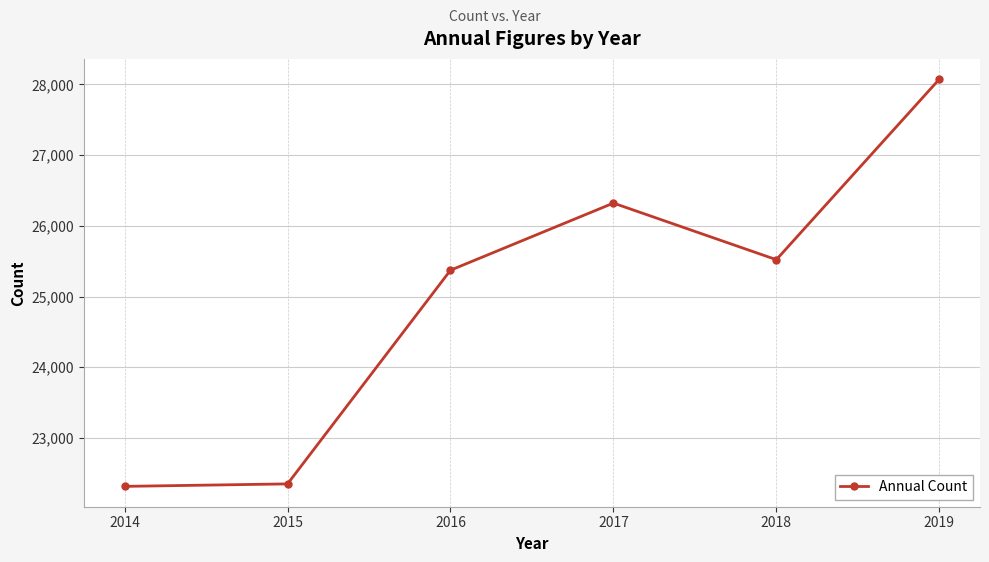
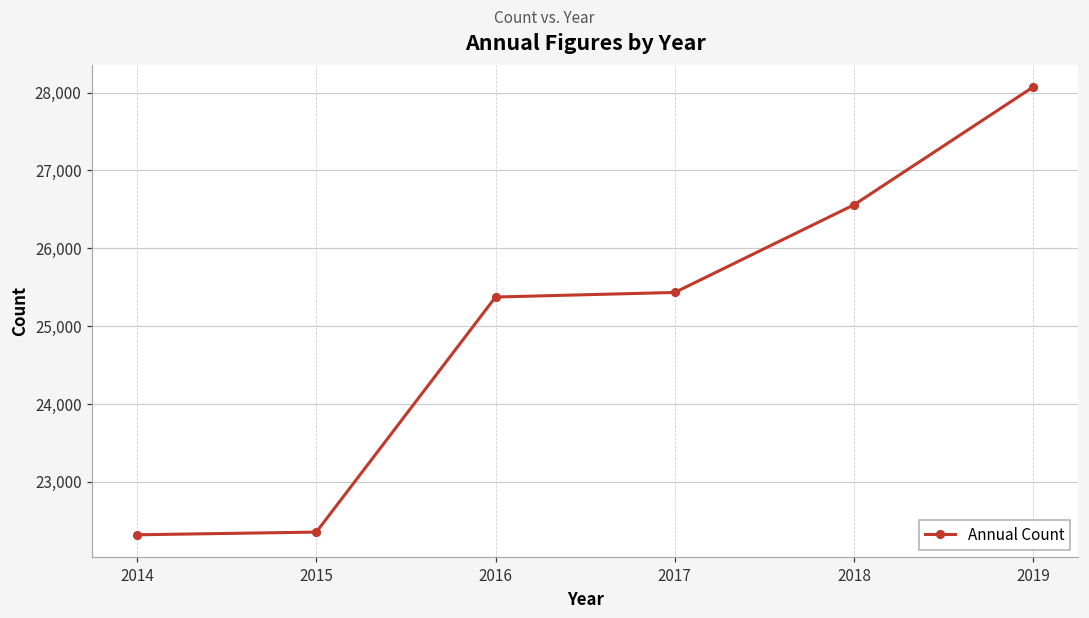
  {
    "2014": "22,300",
    "2015": "22,400",
    "2016": "25,400",
-   "2017": "26,300",
-   "2018": "25,500",
+   "2017": "25,400",
+   "2018": "26,600",
    "2019": "28,100"
  }
